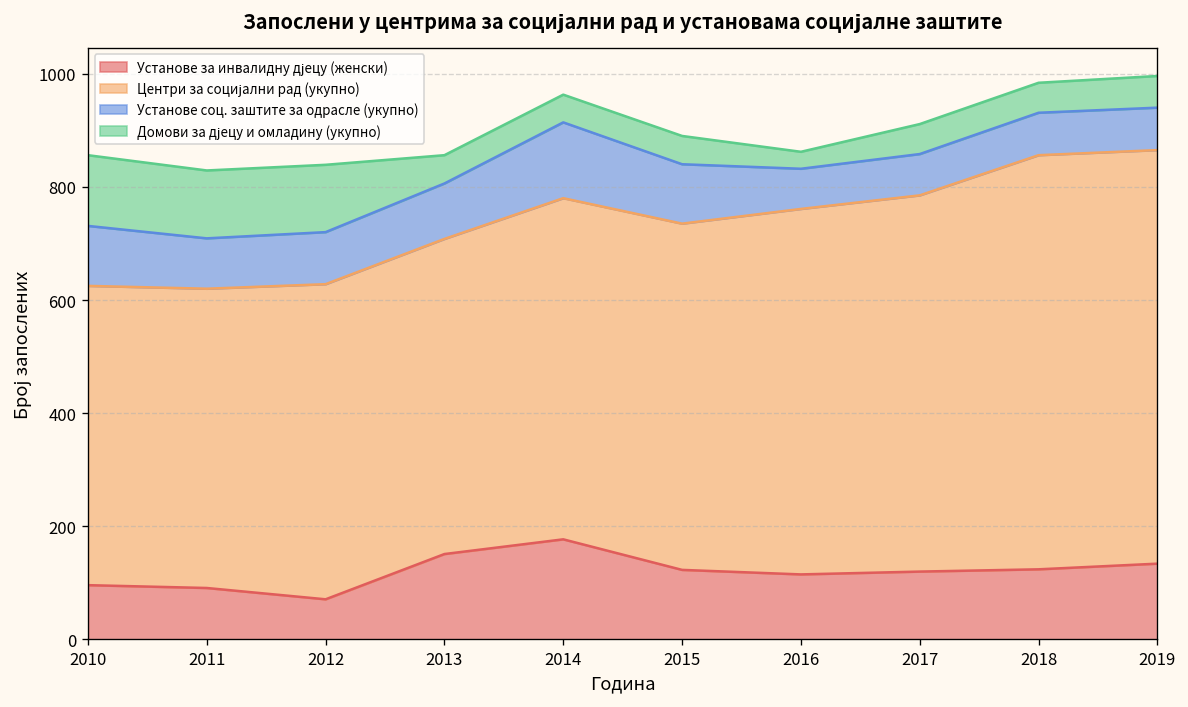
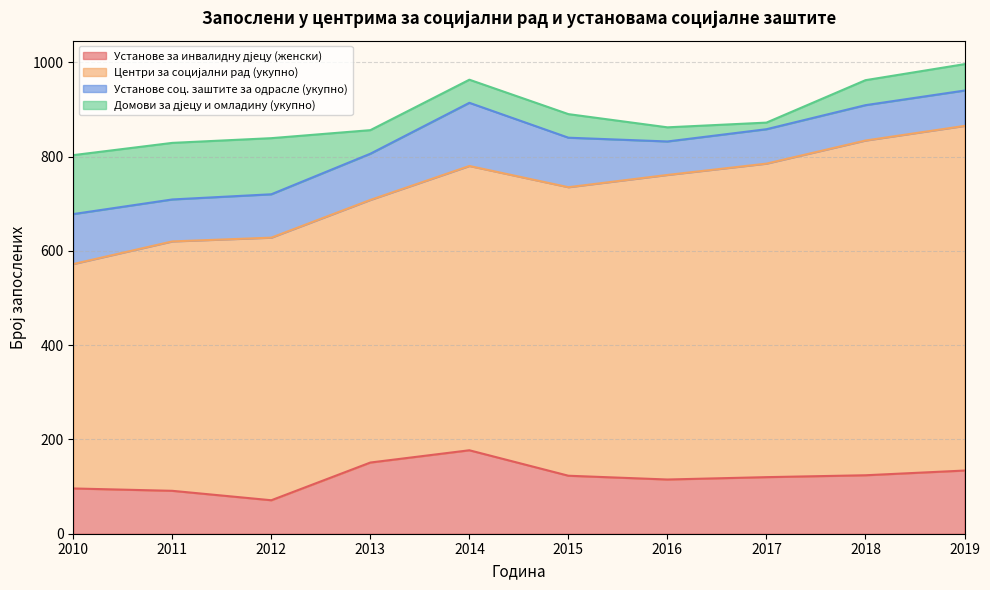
  {
    "Установе за инвалидну дјецу (женски)": {
      "2010": 100,
      "2011": 90,
      "2012": 70,
      "2013": 150,
      "2014": 180,
      "2015": 120,
      "2016": 120,
      "2017": 120,
      "2018": 120,
      "2019": 130
    },
    "Центри за социјални рад (укупно)": {
-     "2010": 530,
+     "2010": 480,
      "2011": 530,
      "2012": 560,
      "2013": 560,
      "2014": 600,
      "2015": 610,
      "2016": 650,
      "2017": 670,
-     "2018": 730,
+     "2018": 710,
      "2019": 730
    },
    "Установе соц. заштите за одрасле (укупно)": {
      "2010": 110,
      "2011": 90,
      "2012": 90,
      "2013": 100,
      "2014": 130,
      "2015": 110,
      "2016": 70,
      "2017": 70,
      "2018": 80,
      "2019": 80
    },
    "Домови за дјецу и омладину (укупно)": {
      "2010": 130,
      "2011": 120,
      "2012": 120,
      "2013": 50,
      "2014": 50,
      "2015": 50,
      "2016": 30,
-     "2017": 50,
+     "2017": 10,
      "2018": 50,
      "2019": 60
    }
  }
